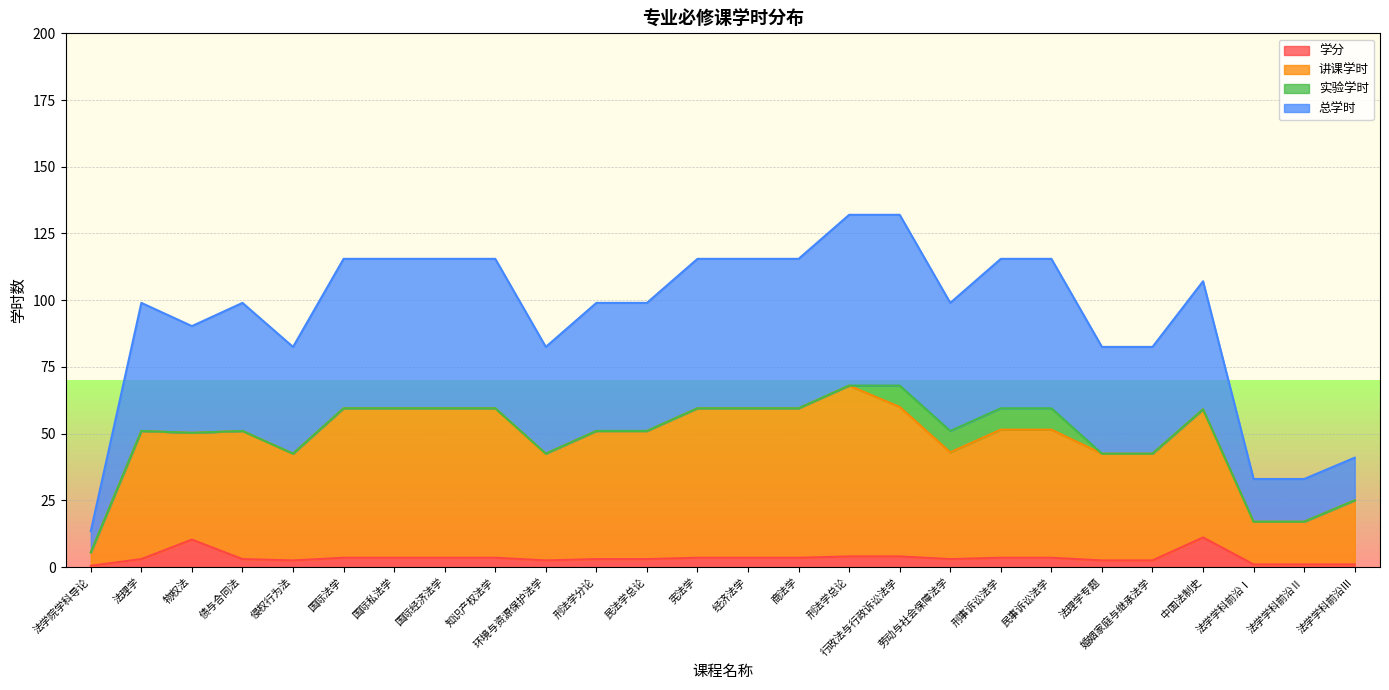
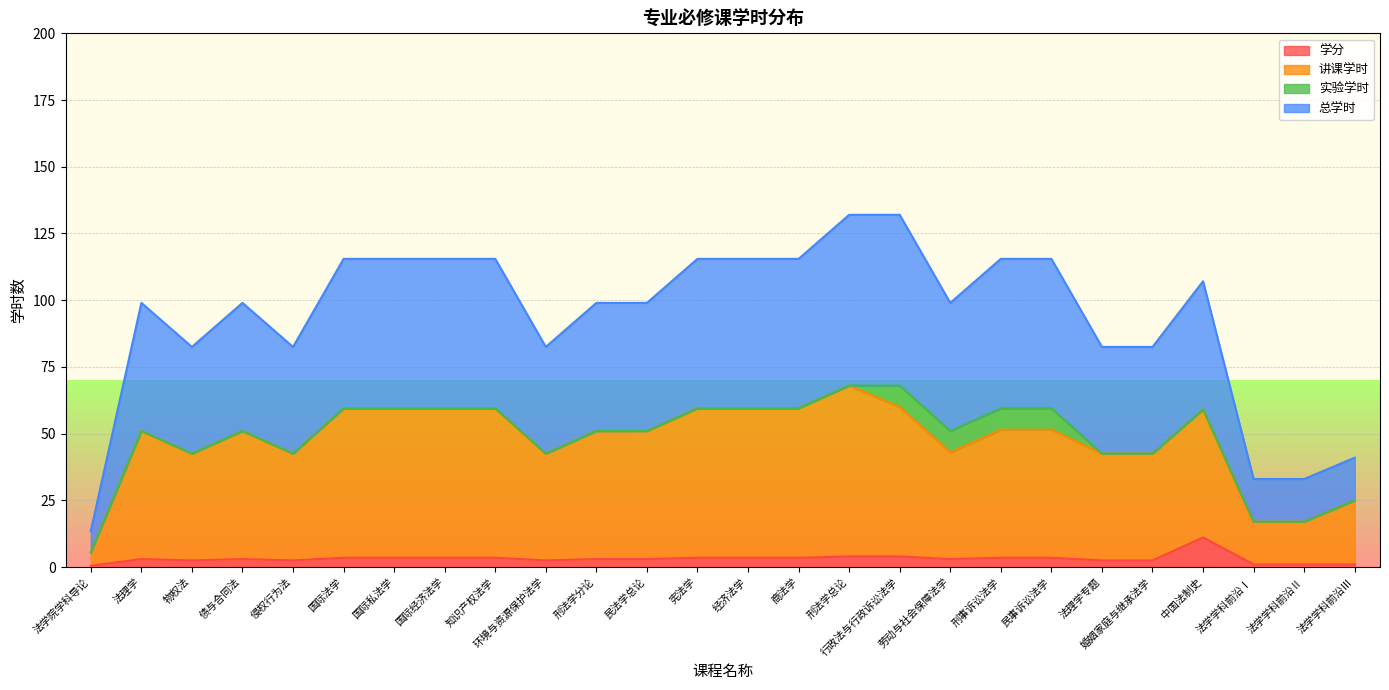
  {
    "学分": {
      "法学院学科导论": 1,
      "法理学": 3,
-     "物权法": 10,
+     "物权法": 3,
      "债与合同法": 3,
      "侵权行为法": 3,
      "国际法学": 4,
      "国际私法学": 4,
      "国际经济法学": 4,
      "知识产权法学": 4,
      "环境与资源保护法学": 3,
      "刑法学分论": 3,
      "民法学总论": 3,
      "宪法学": 4,
      "经济法学": 4,
      "商法学": 4,
      "刑法学总论": 4,
      "行政法与行政诉讼法学": 4,
      "劳动与社会保障法学": 3,
      "刑事诉讼法学": 4,
      "民事诉讼法学": 4,
      "法理学专题": 3,
      "婚姻家庭与继承法学": 3,
      "中国法制史": 11,
      "法学学科前沿Ⅰ": 1,
      "法学学科前沿Ⅱ": 1,
      "法学学科前沿Ⅲ": 1
    },
    "讲课学时": {
      "行政法与行政诉讼法学": 56,
      "劳动与社会保障法学": 40,
      "刑事诉讼法学": 48,
      "民事诉讼法学": 48
    },
    "实验学时": {
      "行政法与行政诉讼法学": 8,
      "劳动与社会保障法学": 8,
      "刑事诉讼法学": 8,
      "民事诉讼法学": 8
    },
    "总学时": {
      "法学院学科导论": 8,
      "法理学": 48,
      "物权法": 40,
      "债与合同法": 48,
      "侵权行为法": 40,
      "国际法学": 56,
      "国际私法学": 56,
      "国际经济法学": 56,
      "知识产权法学": 56,
      "环境与资源保护法学": 40,
      "刑法学分论": 48,
      "民法学总论": 48,
      "宪法学": 56,
      "经济法学": 56,
      "商法学": 56,
      "刑法学总论": 64,
      "行政法与行政诉讼法学": 64,
      "劳动与社会保障法学": 48,
      "刑事诉讼法学": 56,
      "民事诉讼法学": 56,
      "法理学专题": 40,
      "婚姻家庭与继承法学": 40,
      "中国法制史": 48,
      "法学学科前沿Ⅰ": 16,
      "法学学科前沿Ⅱ": 16,
      "法学学科前沿Ⅲ": 16
    }
  }
